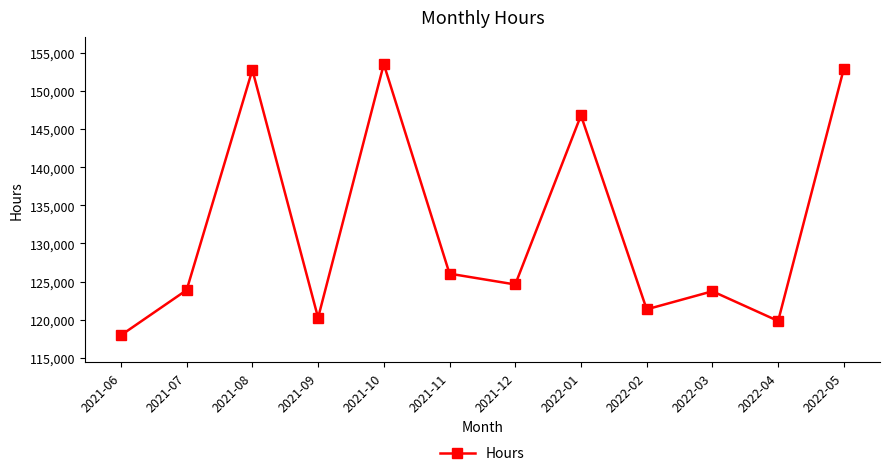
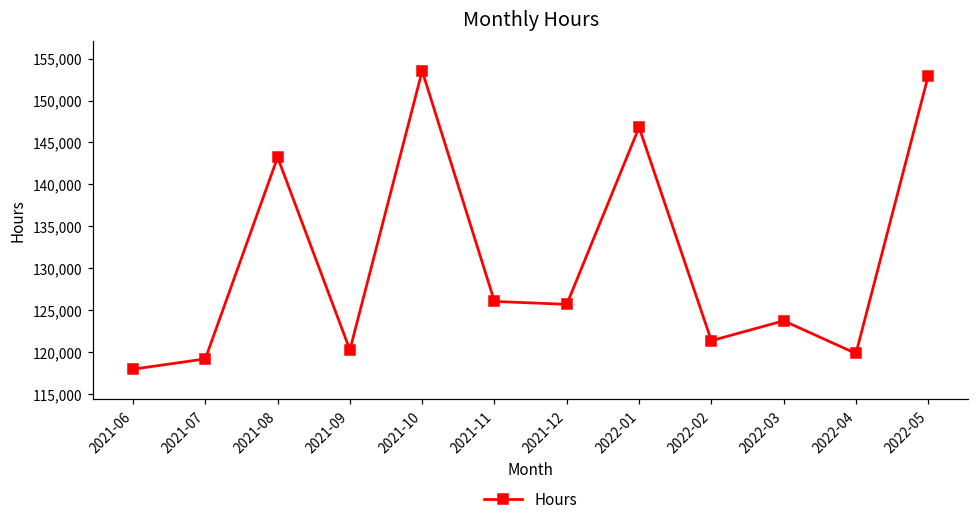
  {
    "2021-06": "118,000",
-   "2021-07": "124,000",
-   "2021-08": "153,000",
+   "2021-07": "119,000",
+   "2021-08": "143,000",
    "2021-09": "120,000",
    "2021-10": "154,000",
    "2021-11": "126,000",
-   "2021-12": "125,000",
+   "2021-12": "126,000",
    "2022-01": "147,000",
    "2022-02": "121,000",
    "2022-03": "124,000",
    "2022-04": "120,000",
    "2022-05": "153,000"
  }
